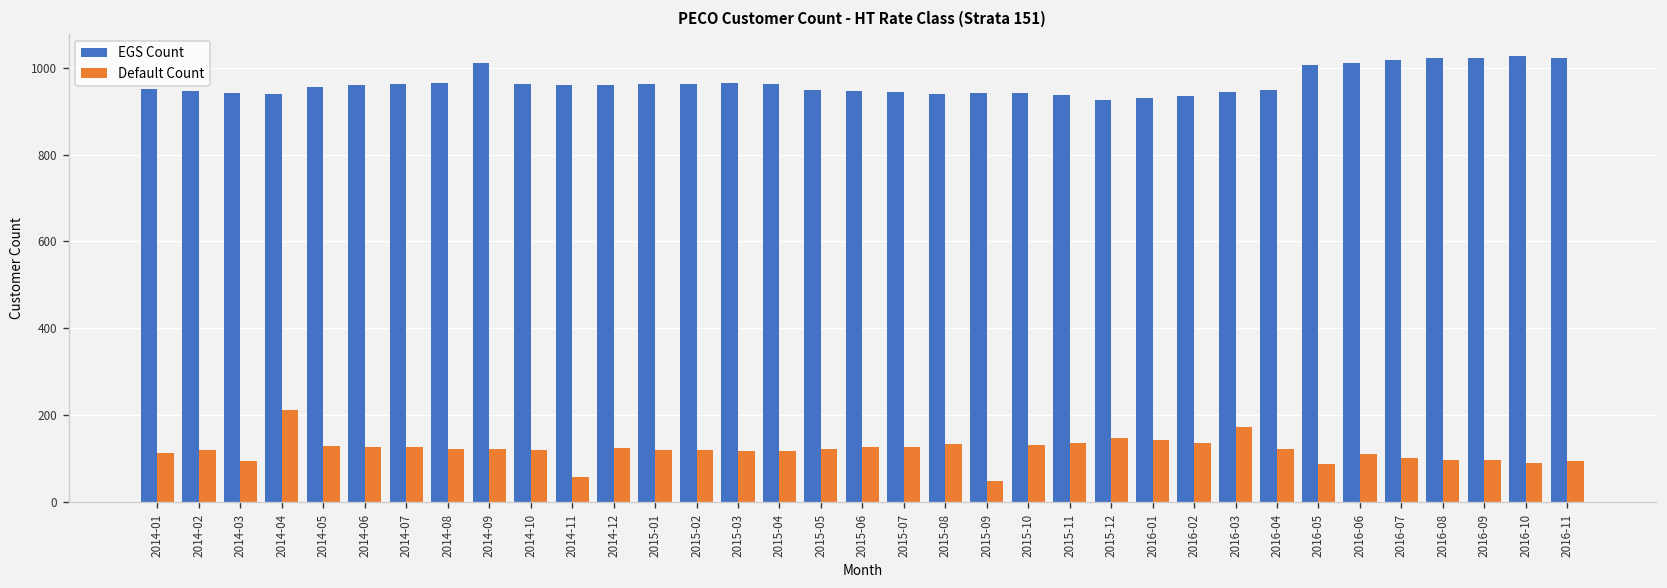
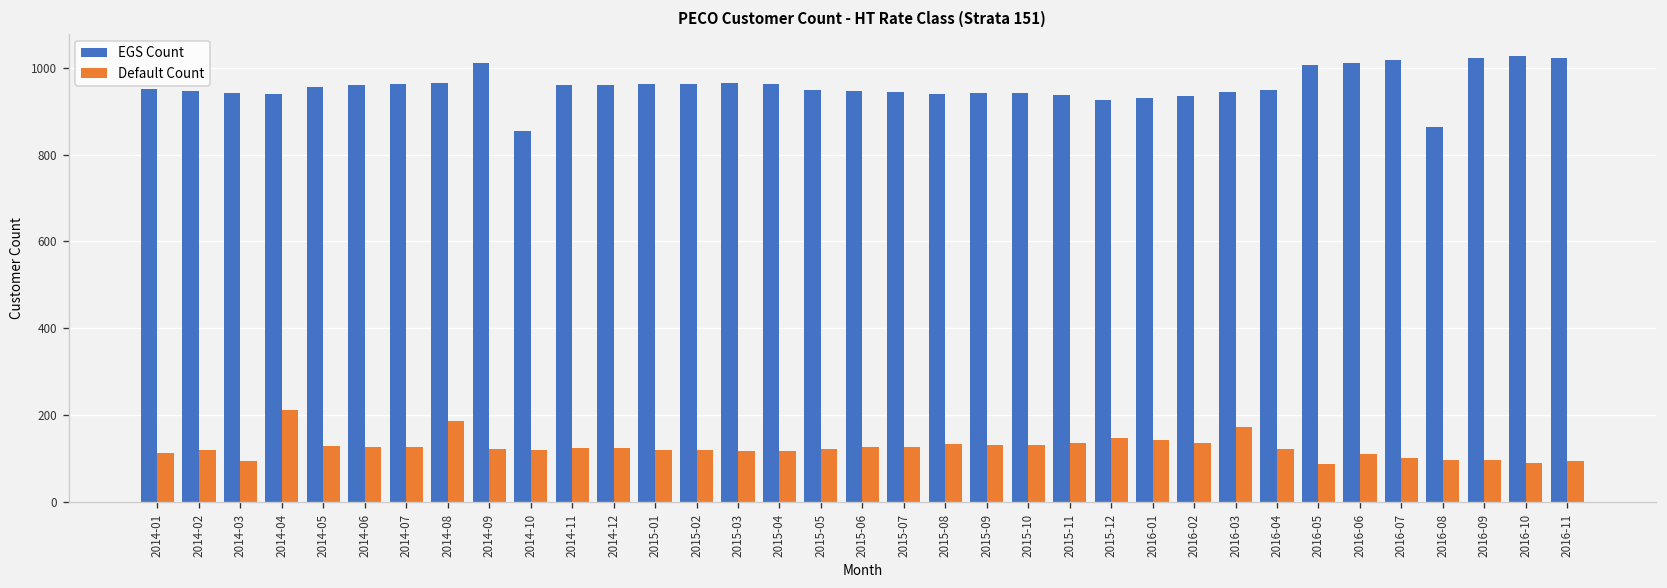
  {
    "EGS Count": {
      "2014-01": 950,
      "2014-02": 950,
      "2014-03": 940,
      "2014-04": 940,
      "2014-05": 960,
      "2014-06": 960,
      "2014-07": 960,
      "2014-08": 970,
      "2014-09": 1010,
-     "2014-10": 960,
+     "2014-10": 850,
      "2014-11": 960,
      "2014-12": 960,
      "2015-01": 960,
      "2015-02": 960,
      "2015-03": 960,
      "2015-04": 960,
      "2015-05": 950,
      "2015-06": 950,
      "2015-07": 940,
      "2015-08": 940,
      "2015-09": 940,
      "2015-10": 940,
      "2015-11": 940,
      "2015-12": 930,
      "2016-01": 930,
      "2016-02": 940,
      "2016-03": 940,
      "2016-04": 950,
      "2016-05": 1010,
      "2016-06": 1010,
      "2016-07": 1020,
-     "2016-08": 1020,
+     "2016-08": 860,
      "2016-09": 1020,
      "2016-10": 1030,
      "2016-11": 1020
    },
    "Default Count": {
      "2014-01": 110,
      "2014-02": 120,
      "2014-03": 90,
      "2014-04": 210,
      "2014-05": 130,
      "2014-06": 130,
      "2014-07": 130,
-     "2014-08": 120,
+     "2014-08": 190,
      "2014-09": 120,
      "2014-10": 120,
-     "2014-11": 60,
+     "2014-11": 120,
      "2014-12": 130,
      "2015-01": 120,
      "2015-02": 120,
      "2015-03": 120,
      "2015-04": 120,
      "2015-05": 120,
      "2015-06": 130,
      "2015-07": 130,
      "2015-08": 130,
-     "2015-09": 50,
+     "2015-09": 130,
      "2015-10": 130,
      "2015-11": 140,
      "2015-12": 150,
      "2016-01": 140,
      "2016-02": 140,
      "2016-03": 170,
      "2016-04": 120,
      "2016-05": 90,
      "2016-06": 110,
      "2016-07": 100,
      "2016-08": 100,
      "2016-09": 100,
      "2016-10": 90,
      "2016-11": 100
    }
  }
